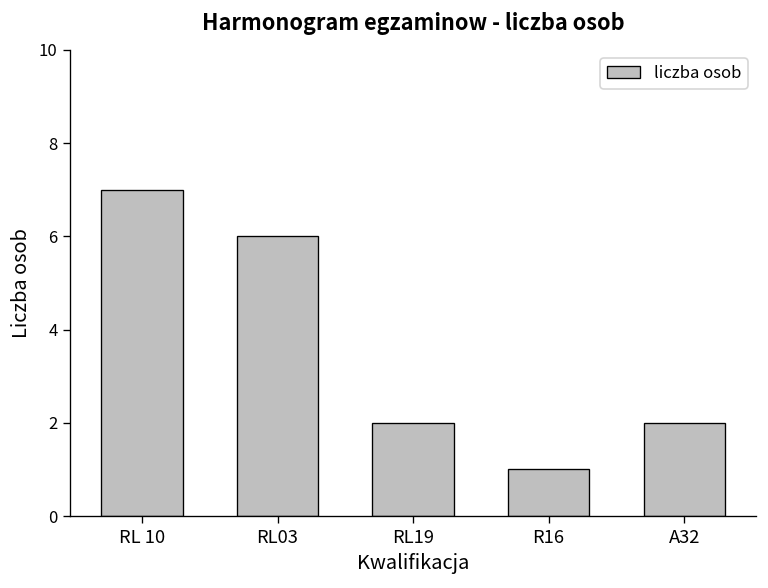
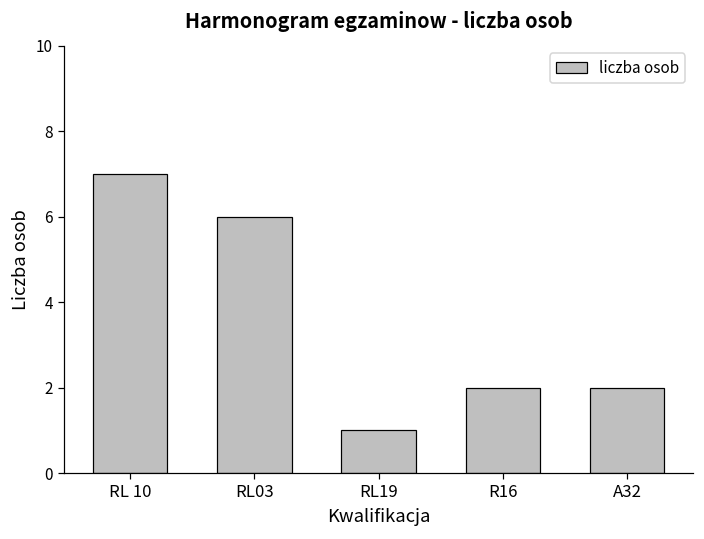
  {
    "RL 10": 7,
    "RL03": 6,
-   "RL19": 2,
-   "R16": 1,
+   "RL19": 1,
+   "R16": 2,
    "A32": 2
  }
